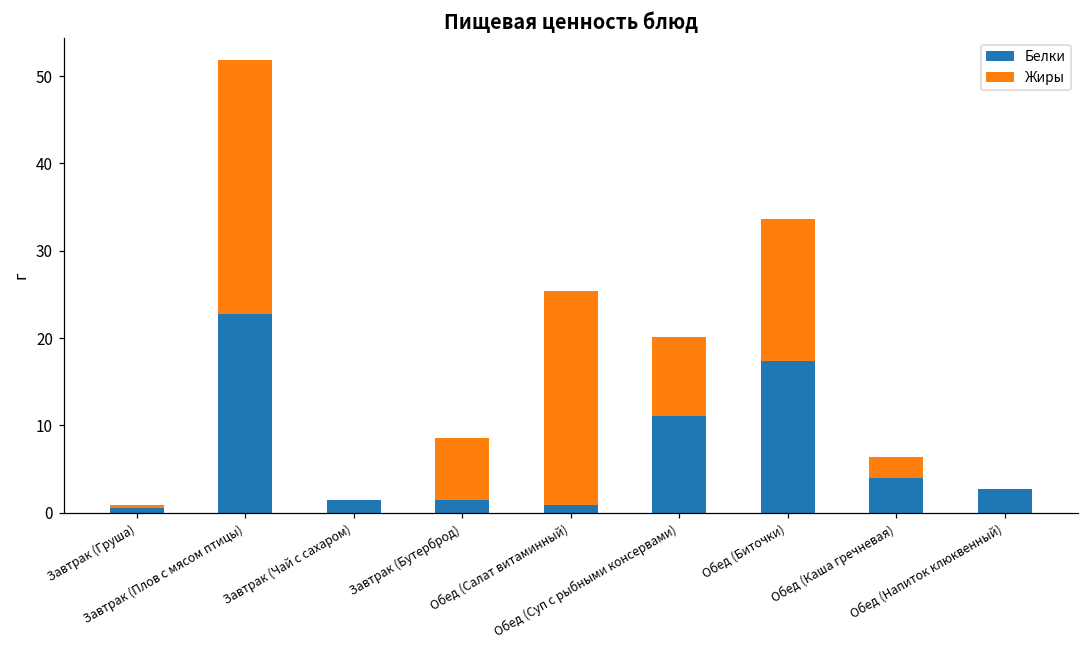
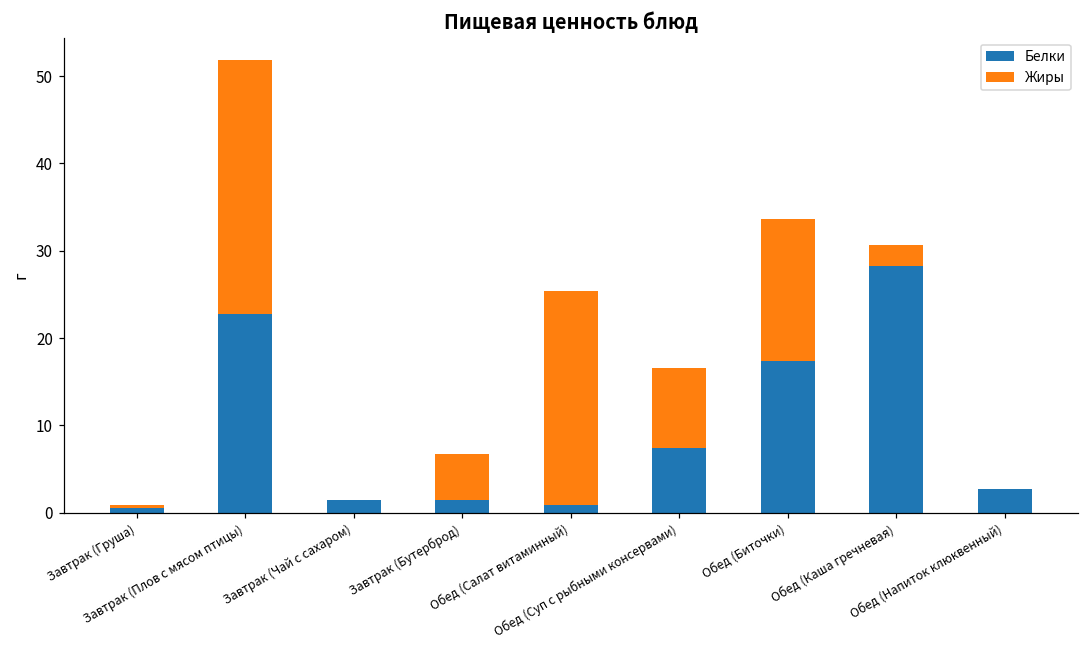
  {
    "Белки": {
      "Завтрак (Груша)": 1,
      "Завтрак (Плов с мясом птицы)": 23,
      "Завтрак (Чай с сахаром)": 2,
      "Завтрак (Бутерброд)": 2,
      "Обед (Салат витаминный)": 1,
-     "Обед (Суп с рыбными консервами)": 11,
+     "Обед (Суп с рыбными консервами)": 7,
      "Обед (Биточки)": 17,
-     "Обед (Каша гречневая)": 4,
+     "Обед (Каша гречневая)": 28,
      "Обед (Напиток клюквенный)": 3
    },
    "Жиры": {
      "Завтрак (Груша)": 0,
      "Завтрак (Плов с мясом птицы)": 29,
      "Завтрак (Чай с сахаром)": 0,
-     "Завтрак (Бутерброд)": 7,
+     "Завтрак (Бутерброд)": 5,
      "Обед (Салат витаминный)": 25,
      "Обед (Суп с рыбными консервами)": 9,
      "Обед (Биточки)": 16,
      "Обед (Каша гречневая)": 2,
      "Обед (Напиток клюквенный)": 0
    }
  }
